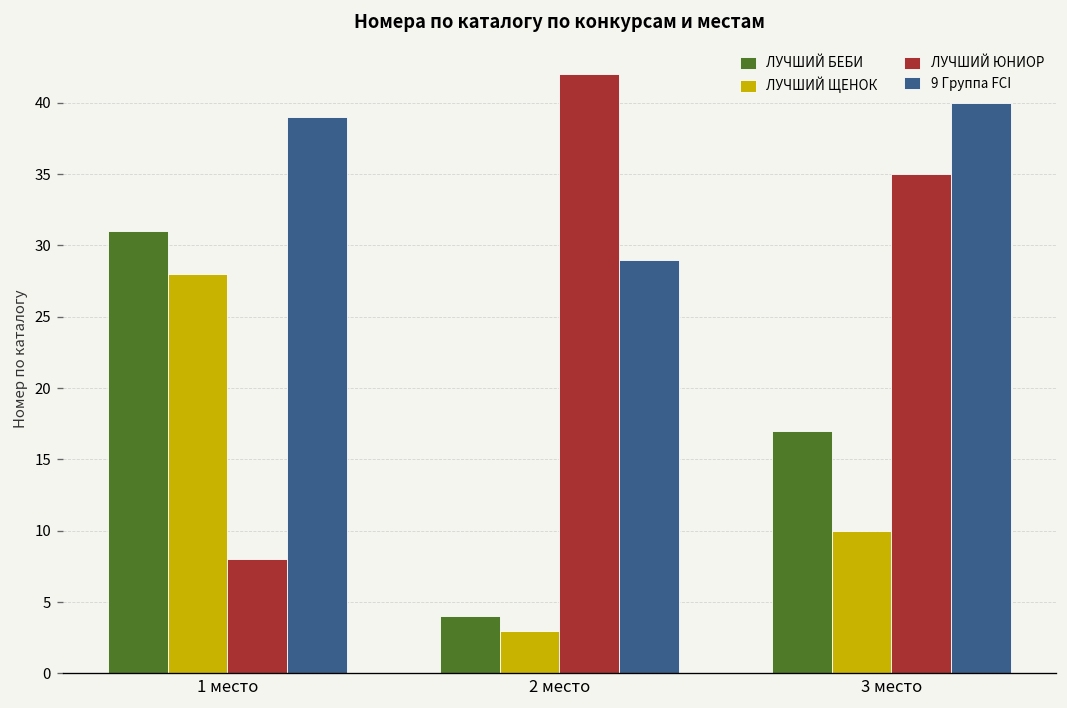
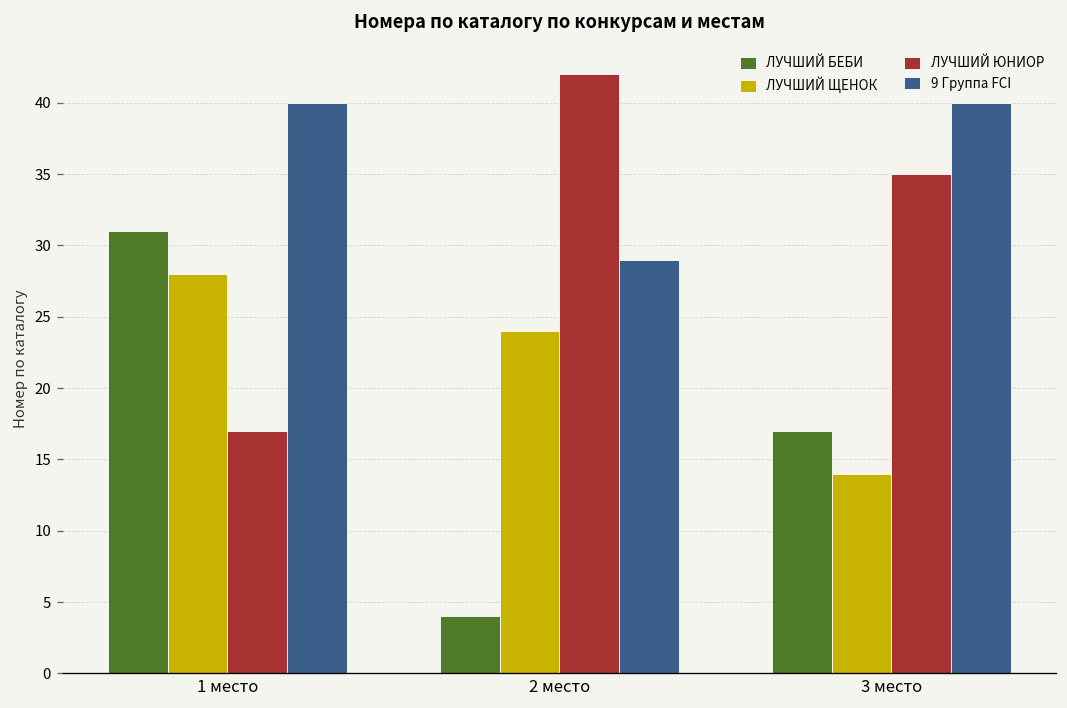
  {
    "ЛУЧШИЙ БЕБИ": {
      "1 место": 31,
      "2 место": 4,
      "3 место": 17
    },
    "ЛУЧШИЙ ЩЕНОК": {
      "1 место": 28,
-     "2 место": 3,
-     "3 место": 10
+     "2 место": 24,
+     "3 место": 14
    },
    "ЛУЧШИЙ ЮНИОР": {
-     "1 место": 8,
+     "1 место": 17,
      "2 место": 42,
      "3 место": 35
    },
    "9 Группа FCI": {
-     "1 место": 39,
+     "1 место": 40,
      "2 место": 29,
      "3 место": 40
    }
  }
